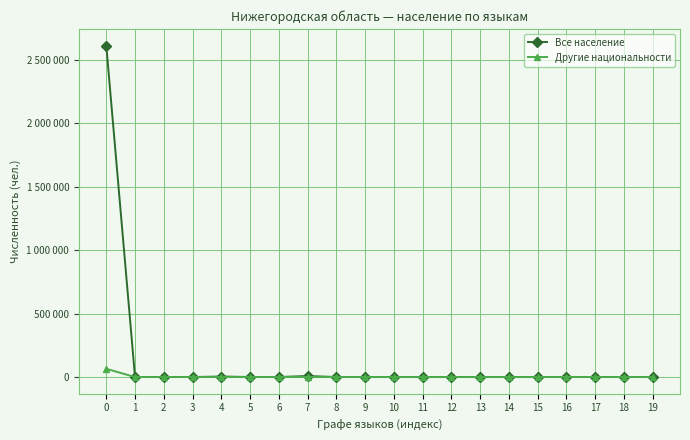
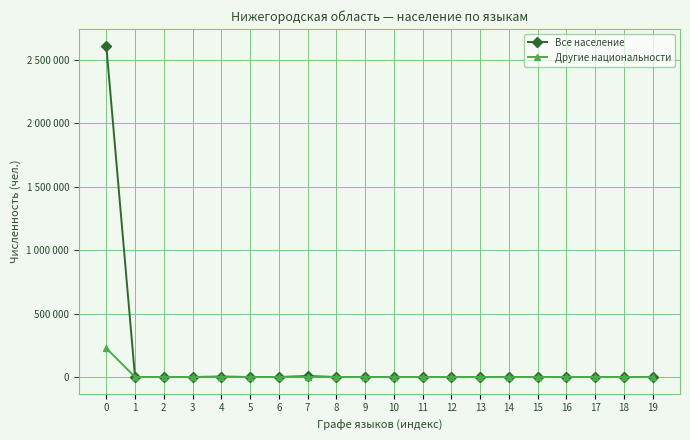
  {
    "Все население": {
      "0": 2610000
    },
    "Другие национальности": {
-     "0": 60000
+     "0": 230000
    }
  }
